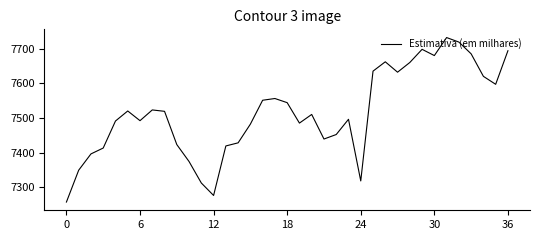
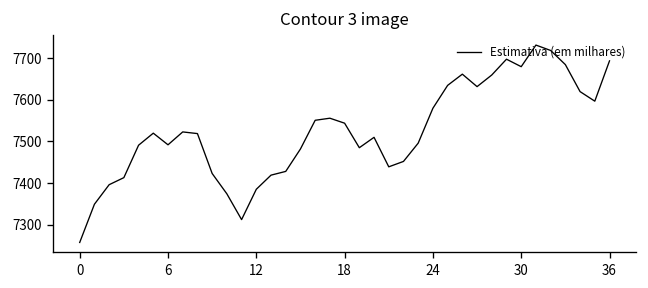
  {
    "0": 7260,
    "6": 7490,
-   "12": 7280,
+   "12": 7390,
    "18": 7540,
-   "24": 7320,
+   "24": 7580,
    "30": 7680,
    "36": 7690
  }
